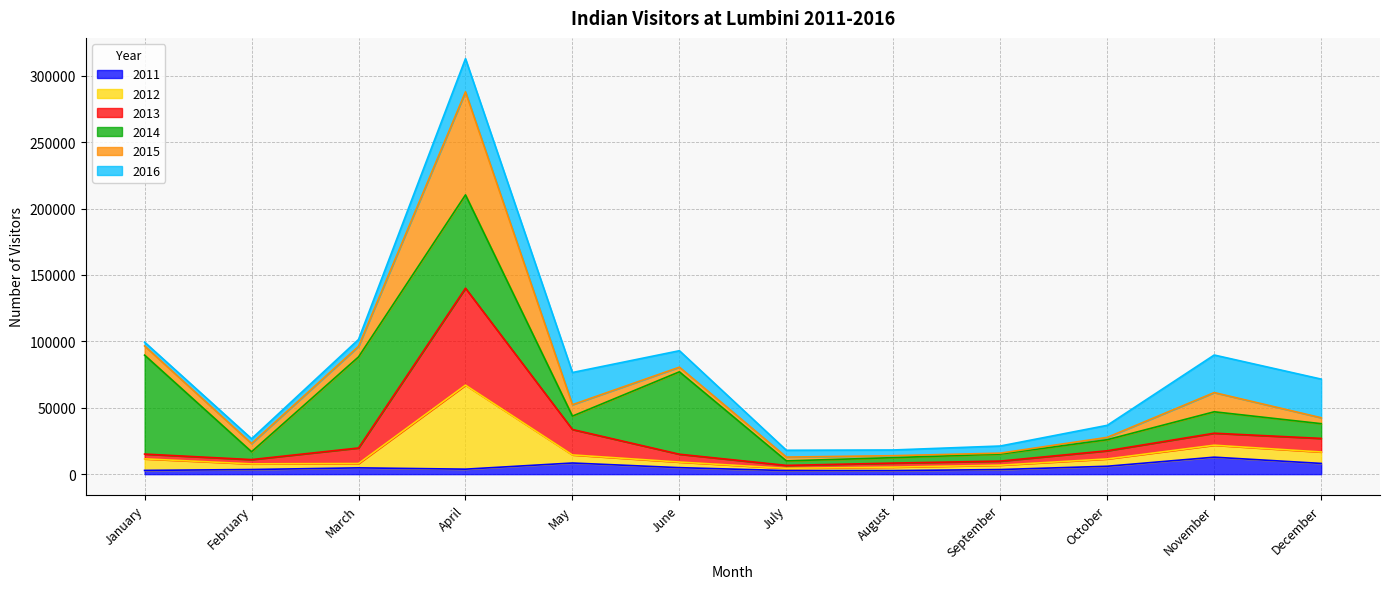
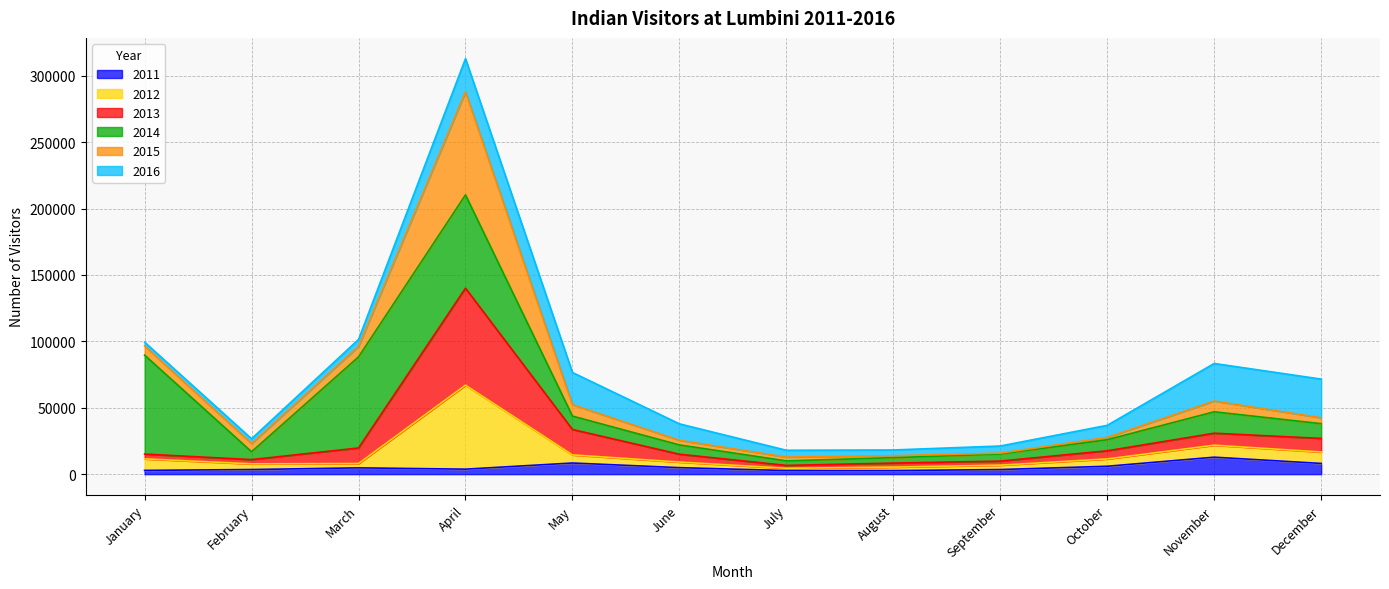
  {
    "2011": {
      "January": 3000,
      "February": 3000,
      "March": 5000,
      "April": 4000,
      "May": 8000,
      "June": 5000,
      "August": 3000,
      "September": 3000,
      "October": 6000,
      "November": 13000,
      "December": 8000
    },
    "2012": {
      "January": 9000,
      "February": 4000,
      "March": 3000,
      "April": 63000,
      "May": 6000,
      "June": 4000,
      "August": 3000,
      "September": 3000,
      "October": 6000,
      "November": 9000,
      "December": 9000
    },
    "2013": {
      "January": 4000,
      "February": 3000,
      "March": 12000,
      "April": 73000,
      "May": 19000,
      "June": 6000,
      "July": 2000,
      "August": 3000,
      "September": 3000,
      "October": 6000,
      "November": 9000,
      "December": 10000
    },
    "2014": {
      "January": 75000,
      "February": 6000,
      "March": 69000,
      "April": 70000,
      "May": 10000,
-     "June": 62000,
+     "June": 7000,
      "July": 3000,
      "November": 16000,
      "December": 11000
    },
    "2015": {
      "January": 7000,
      "February": 6000,
      "March": 8000,
      "April": 78000,
      "May": 9000,
      "June": 4000,
      "July": 3000,
-     "November": 14000,
+     "November": 8000,
      "December": 4000
    },
    "2016": {
      "January": 3000,
      "February": 4000,
      "March": 5000,
      "April": 25000,
      "May": 24000,
      "June": 12000,
      "July": 5000,
      "August": 4000,
      "September": 5000,
      "October": 9000,
      "November": 28000,
      "December": 29000
    }
  }
